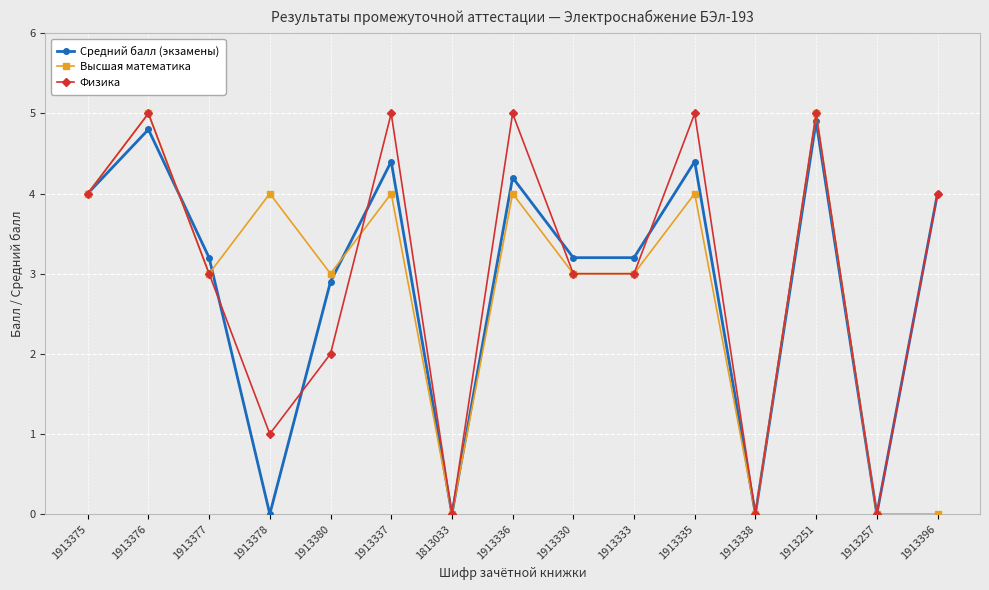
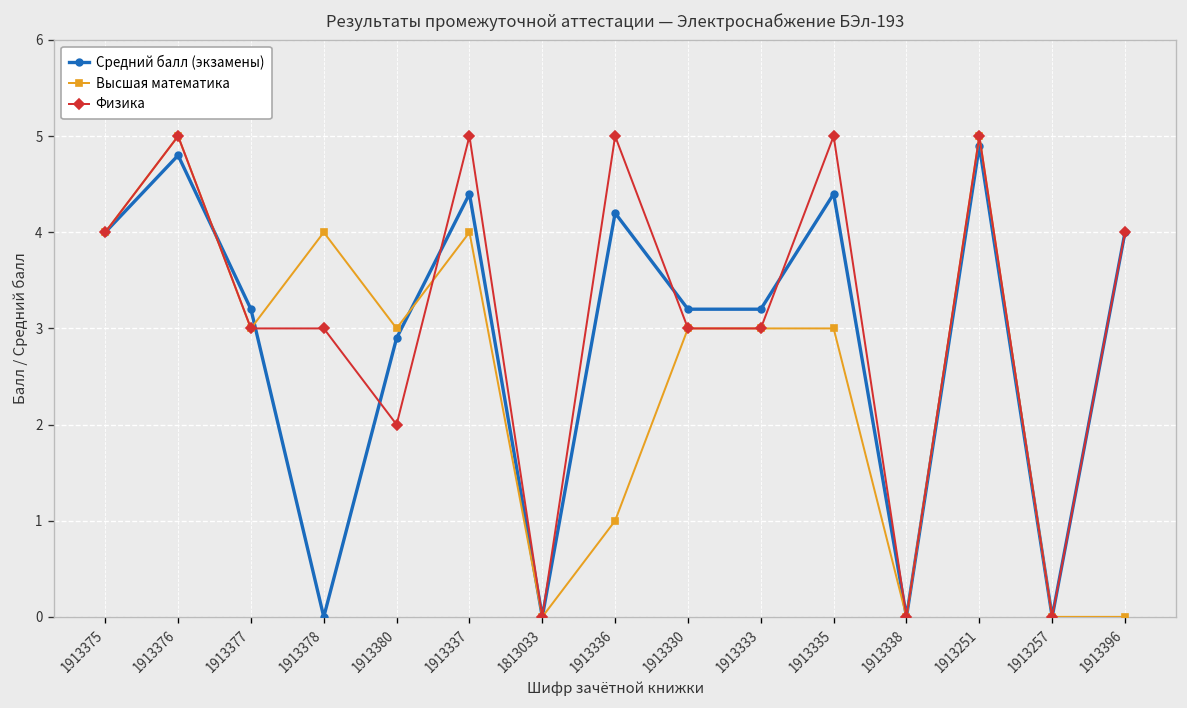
  {
    "Средний балл (экзамены)": {
      "1913376": 4.8,
      "1913377": 3.2,
      "1913378": 0,
      "1913380": 2.9,
      "1913337": 4.4,
      "1913336": 4.2,
      "1913330": 3.2,
      "1913333": 3.2,
      "1913335": 4.4,
      "1913251": 4.9
    },
    "Высшая математика": {
      "1913378": 4,
      "1913380": 3,
      "1913337": 4,
-     "1913336": 4,
-     "1913335": 4,
+     "1913336": 1,
+     "1913335": 3,
      "1913396": 0
    },
    "Физика": {
-     "1913378": 1,
+     "1913378": 3,
      "1913380": 2,
      "1913337": 5,
      "1913336": 5,
      "1913335": 5
    }
  }
